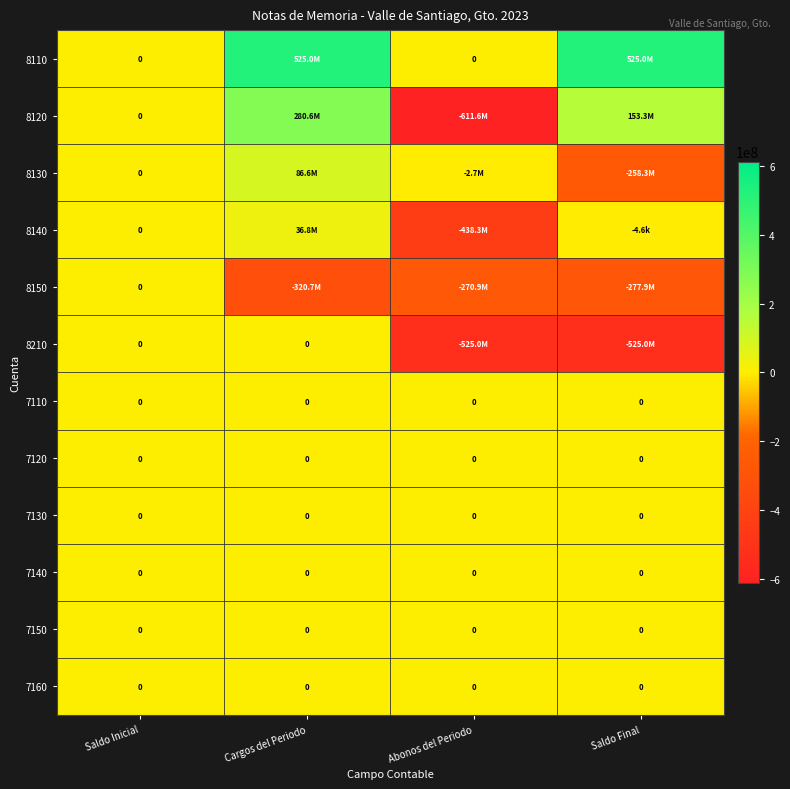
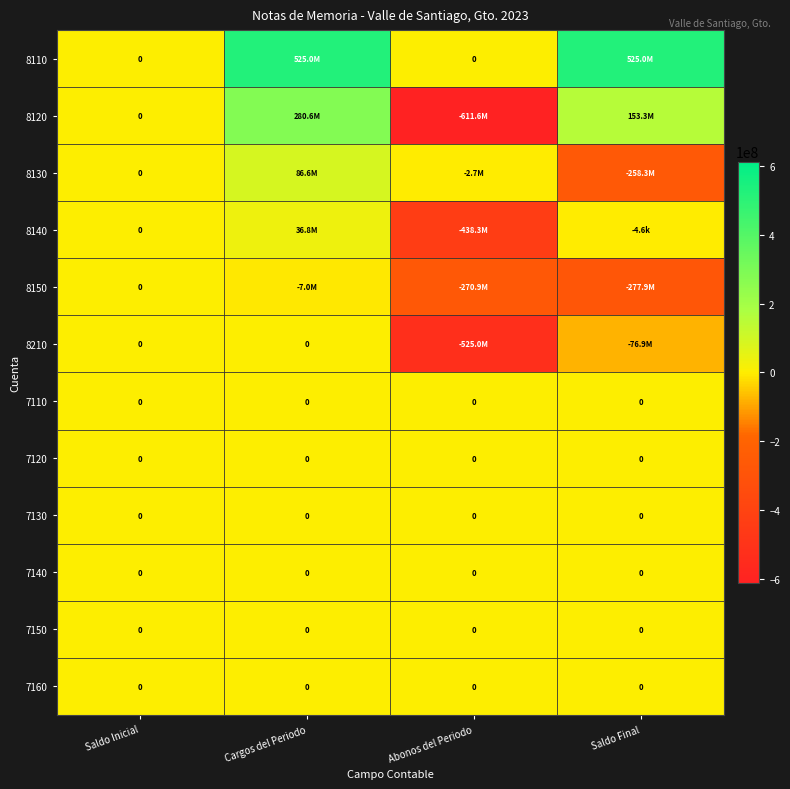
  {
    "8110": {
      "Saldo Inicial": "0",
      "Cargos del Periodo": "525.0M",
      "Abonos del Periodo": "0",
      "Saldo Final": "525.0M"
    },
    "8120": {
      "Saldo Inicial": "0",
      "Cargos del Periodo": "280.6M",
      "Abonos del Periodo": "-611.6M",
      "Saldo Final": "153.3M"
    },
    "8130": {
      "Saldo Inicial": "0",
      "Cargos del Periodo": "86.6M",
      "Abonos del Periodo": "-2.7M",
      "Saldo Final": "-258.3M"
    },
    "8140": {
      "Saldo Inicial": "0",
      "Cargos del Periodo": "36.8M",
      "Abonos del Periodo": "-438.3M",
      "Saldo Final": "-4.6k"
    },
    "8150": {
      "Saldo Inicial": "0",
-     "Cargos del Periodo": "-320.7M",
+     "Cargos del Periodo": "-7.0M",
      "Abonos del Periodo": "-270.9M",
      "Saldo Final": "-277.9M"
    },
    "8210": {
      "Saldo Inicial": "0",
      "Cargos del Periodo": "0",
      "Abonos del Periodo": "-525.0M",
-     "Saldo Final": "-525.0M"
+     "Saldo Final": "-76.9M"
    },
    "7110": {
      "Saldo Inicial": "0",
      "Cargos del Periodo": "0",
      "Abonos del Periodo": "0",
      "Saldo Final": "0"
    },
    "7120": {
      "Saldo Inicial": "0",
      "Cargos del Periodo": "0",
      "Abonos del Periodo": "0",
      "Saldo Final": "0"
    },
    "7130": {
      "Saldo Inicial": "0",
      "Cargos del Periodo": "0",
      "Abonos del Periodo": "0",
      "Saldo Final": "0"
    },
    "7140": {
      "Saldo Inicial": "0",
      "Cargos del Periodo": "0",
      "Abonos del Periodo": "0",
      "Saldo Final": "0"
    },
    "7150": {
      "Saldo Inicial": "0",
      "Cargos del Periodo": "0",
      "Abonos del Periodo": "0",
      "Saldo Final": "0"
    },
    "7160": {
      "Saldo Inicial": "0",
      "Cargos del Periodo": "0",
      "Abonos del Periodo": "0",
      "Saldo Final": "0"
    }
  }
